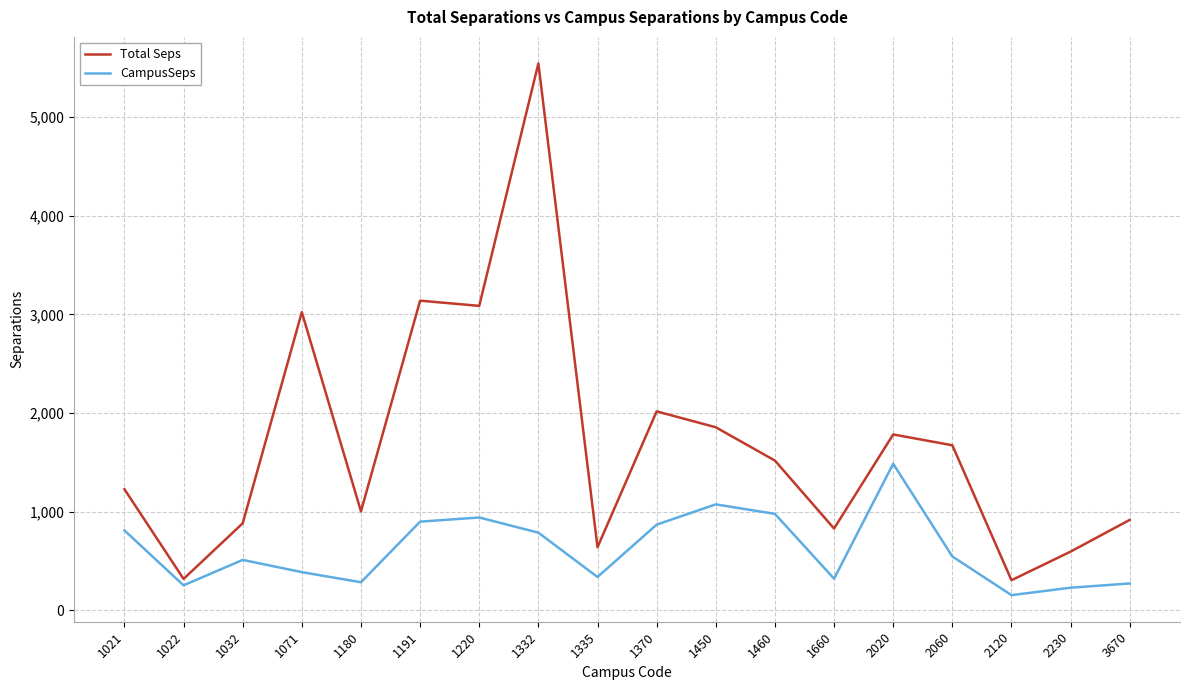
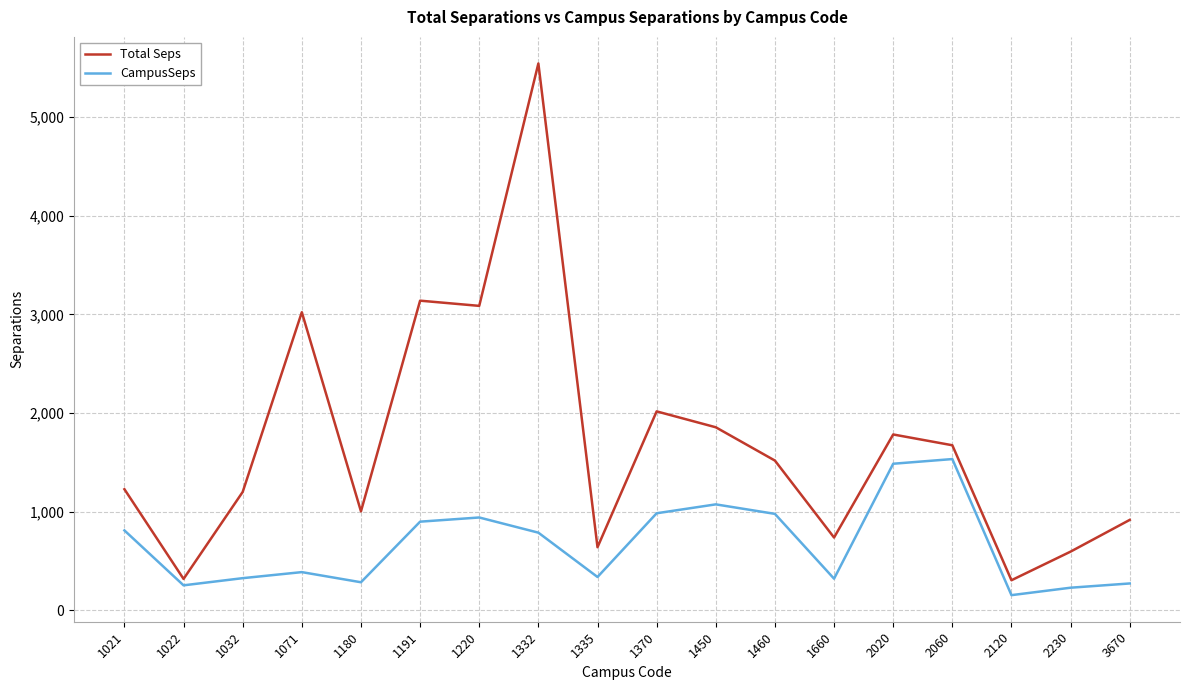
  {
    "Total Seps": {
      "1021": "1,200",
      "1022": "300",
-     "1032": "900",
+     "1032": "1,200",
      "1071": "3,000",
      "1180": "1,000",
      "1191": "3,100",
      "1220": "3,100",
      "1332": "5,500",
      "1335": "600",
      "1370": "2,000",
      "1450": "1,900",
      "1460": "1,500",
-     "1660": "800",
+     "1660": "700",
      "2020": "1,800",
      "2060": "1,700",
      "2120": "300",
      "2230": "600",
      "3670": "900"
    },
    "CampusSeps": {
      "1021": "800",
      "1022": "300",
-     "1032": "500",
+     "1032": "300",
      "1071": "400",
      "1180": "300",
      "1191": "900",
      "1220": "900",
      "1332": "800",
      "1335": "300",
-     "1370": "900",
+     "1370": "1,000",
      "1450": "1,100",
      "1460": "1,000",
      "1660": "300",
      "2020": "1,500",
-     "2060": "500",
+     "2060": "1,500",
      "2120": "200",
      "2230": "200",
      "3670": "300"
    }
  }
